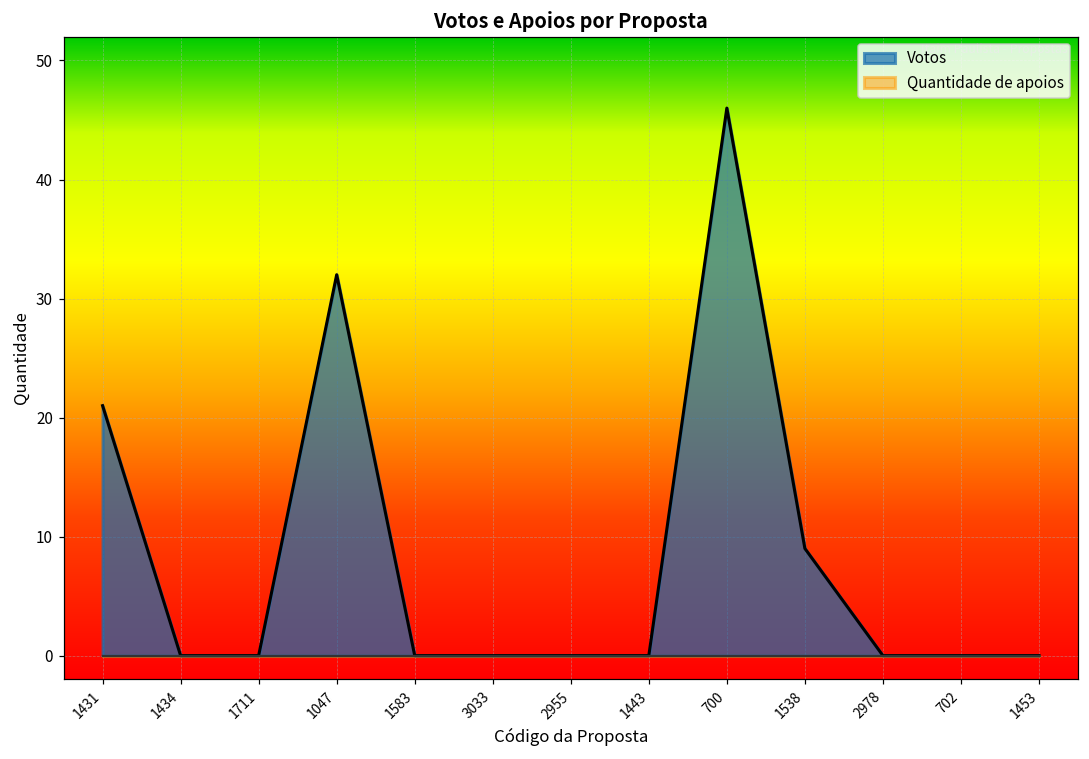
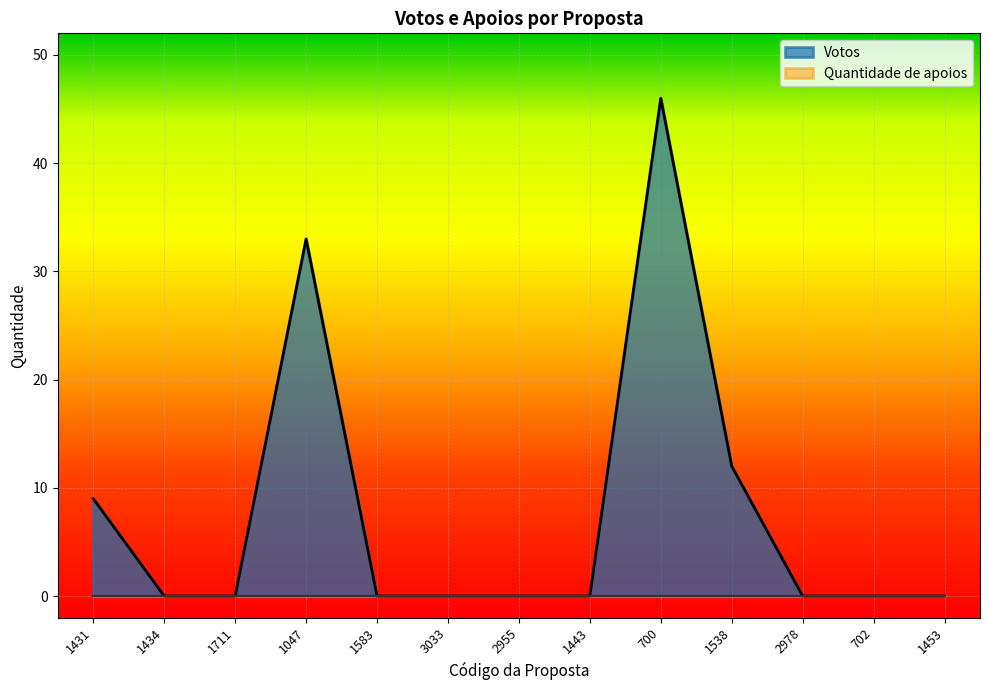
  {
    "Votos": {
-     "1431": 21,
-     "1047": 32,
+     "1431": 9,
+     "1047": 33,
      "700": 46,
-     "1538": 9
+     "1538": 12
    },
    "Quantidade de apoios": {
      "1431": 0,
      "1047": 0,
      "700": 0,
      "1538": 0
    }
  }
